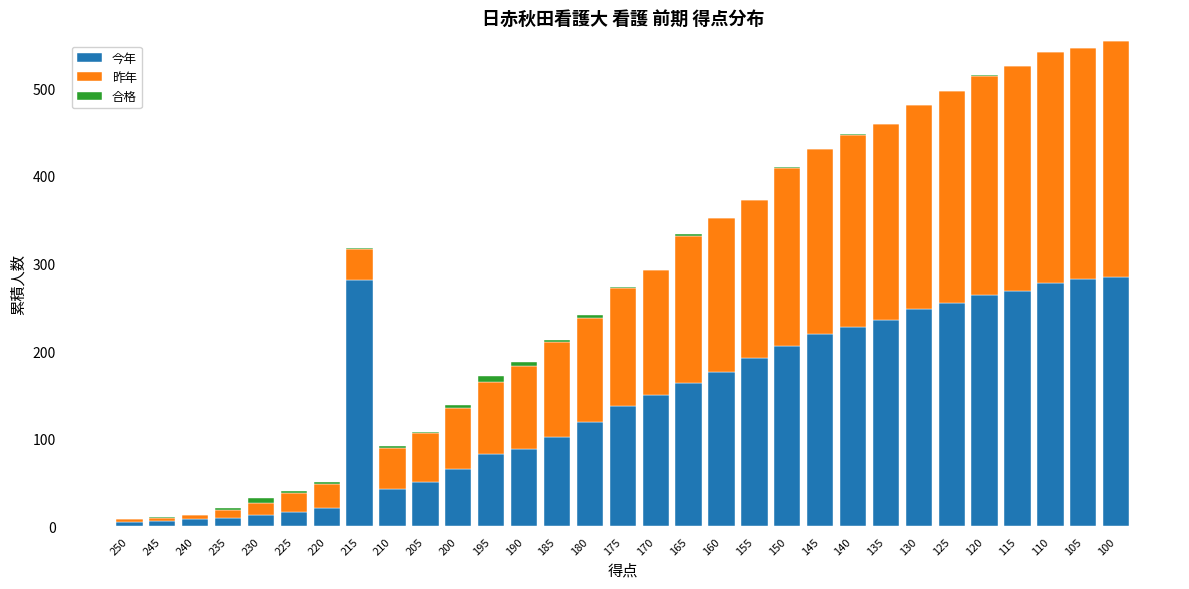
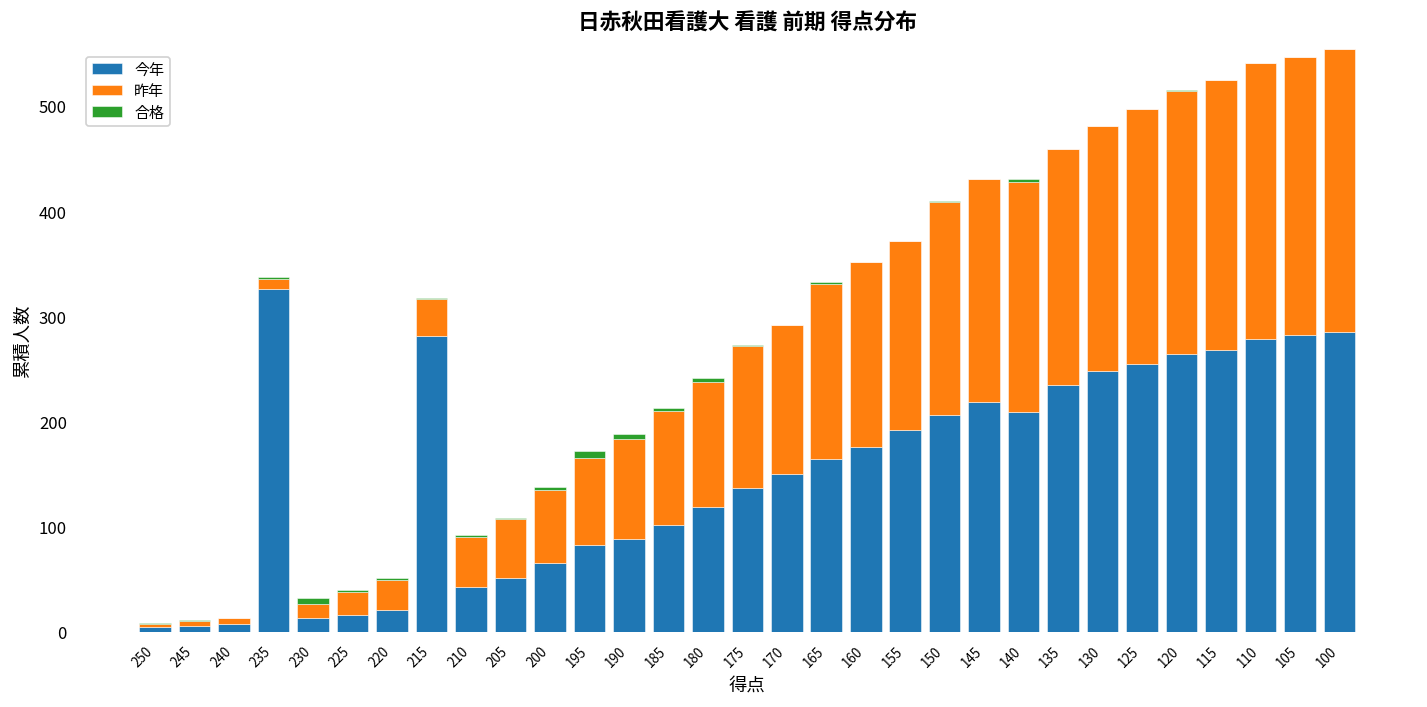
  {
    "今年": {
      "250": 10,
      "245": 10,
      "240": 10,
-     "235": 10,
+     "235": 330,
      "230": 10,
      "225": 20,
      "220": 20,
      "215": 280,
      "210": 40,
      "205": 50,
      "200": 70,
      "195": 80,
      "190": 90,
      "185": 100,
      "180": 120,
      "175": 140,
      "170": 150,
      "165": 160,
      "160": 180,
      "155": 190,
      "150": 210,
      "145": 220,
-     "140": 230,
+     "140": 210,
      "135": 240,
      "130": 250,
      "125": 260,
      "120": 260,
      "115": 270,
      "110": 280,
      "105": 280,
      "100": 290
    },
    "昨年": {
      "250": 0,
      "245": 0,
      "240": 10,
      "235": 10,
      "230": 10,
      "225": 20,
      "220": 30,
      "215": 40,
      "210": 50,
      "205": 60,
      "200": 70,
      "195": 80,
      "190": 100,
      "185": 110,
      "180": 120,
      "175": 140,
      "170": 140,
      "165": 170,
      "160": 180,
      "155": 180,
      "150": 200,
      "145": 210,
      "140": 220,
      "135": 220,
      "130": 230,
      "125": 240,
      "120": 250,
      "115": 260,
      "110": 260,
      "105": 260,
      "100": 270
    },
    "合格": {
      "240": 0,
      "230": 10,
      "200": 0,
      "195": 10,
      "190": 10,
      "185": 0,
      "180": 0,
      "170": 0,
      "160": 0,
      "155": 0,
      "145": 0,
      "135": 0,
      "130": 0,
      "125": 0,
      "115": 0,
      "110": 0,
      "105": 0,
      "100": 0
    }
  }
